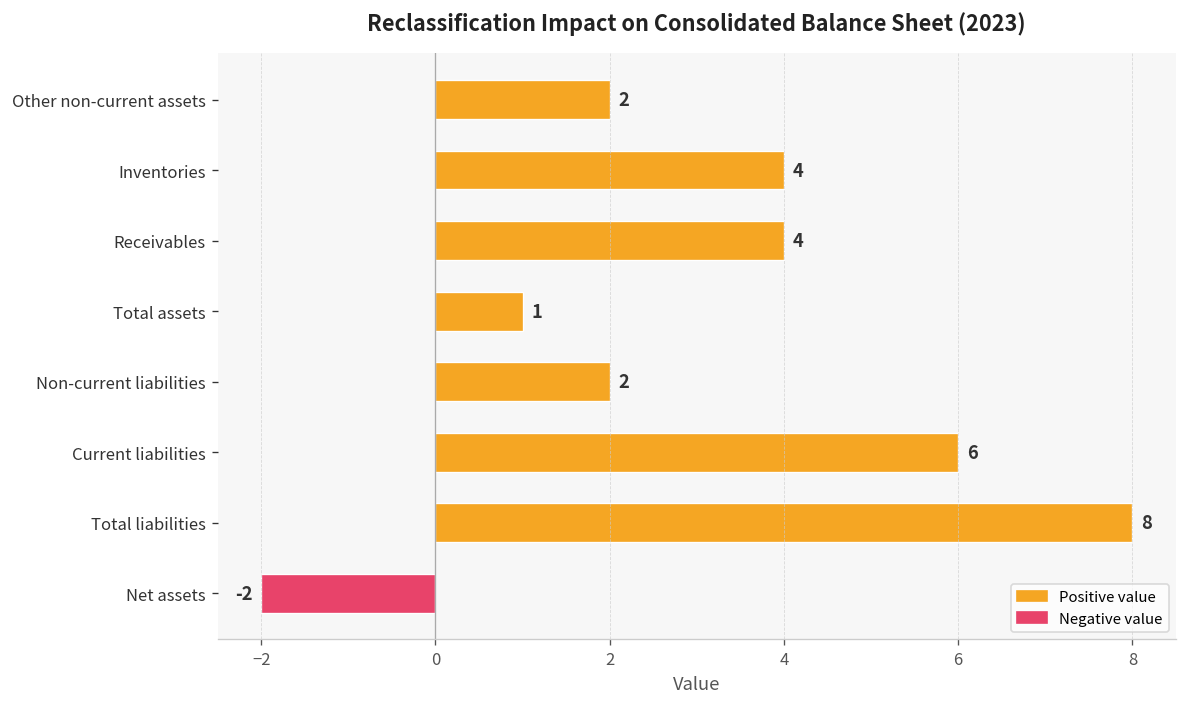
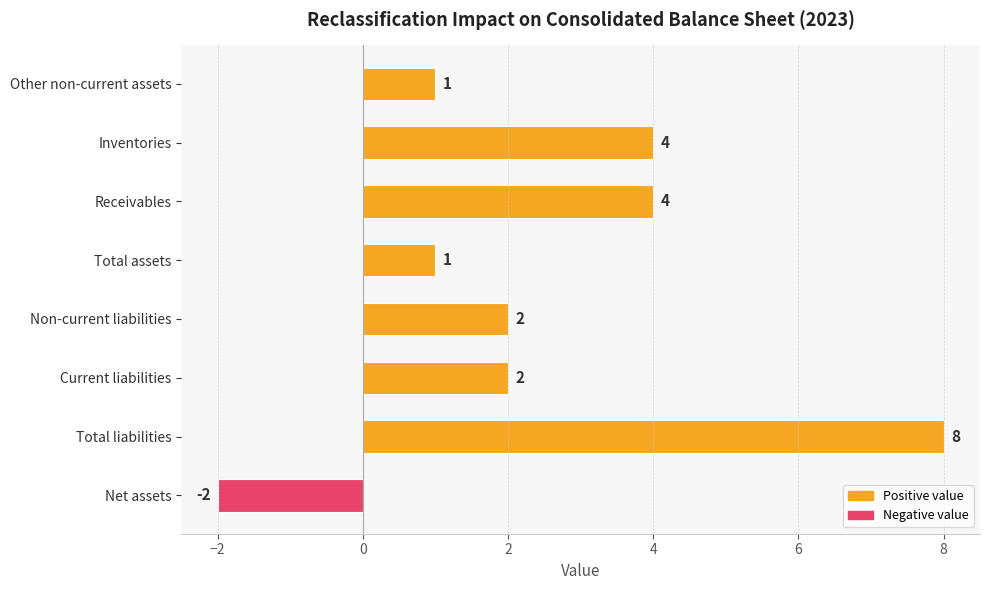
  {
-   "Other non-current assets": 2,
+   "Other non-current assets": 1,
    "Inventories": 4,
    "Receivables": 4,
    "Total assets": 1,
    "Non-current liabilities": 2,
-   "Current liabilities": 6,
+   "Current liabilities": 2,
    "Total liabilities": 8,
    "Net assets": -2
  }
